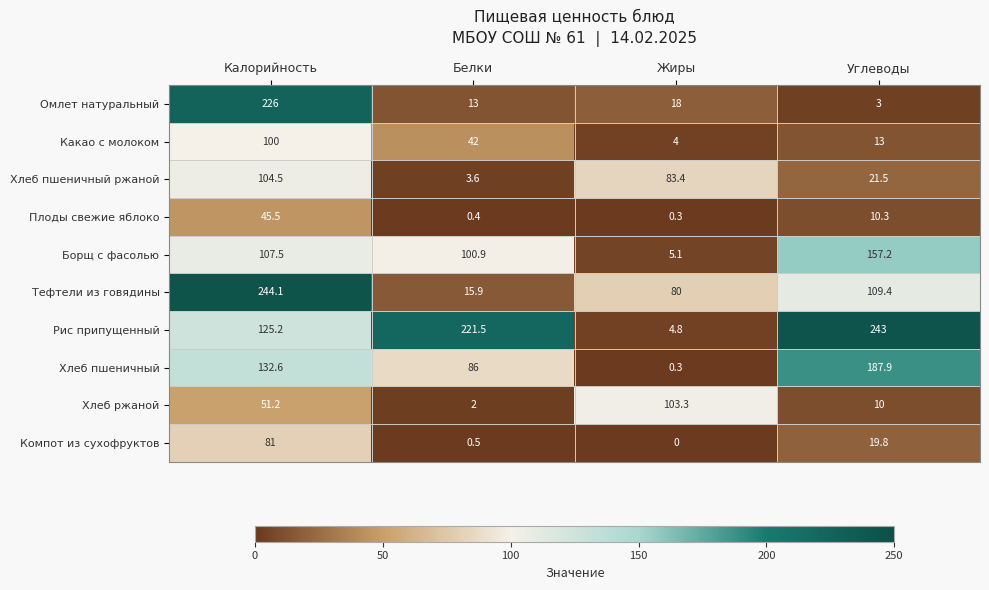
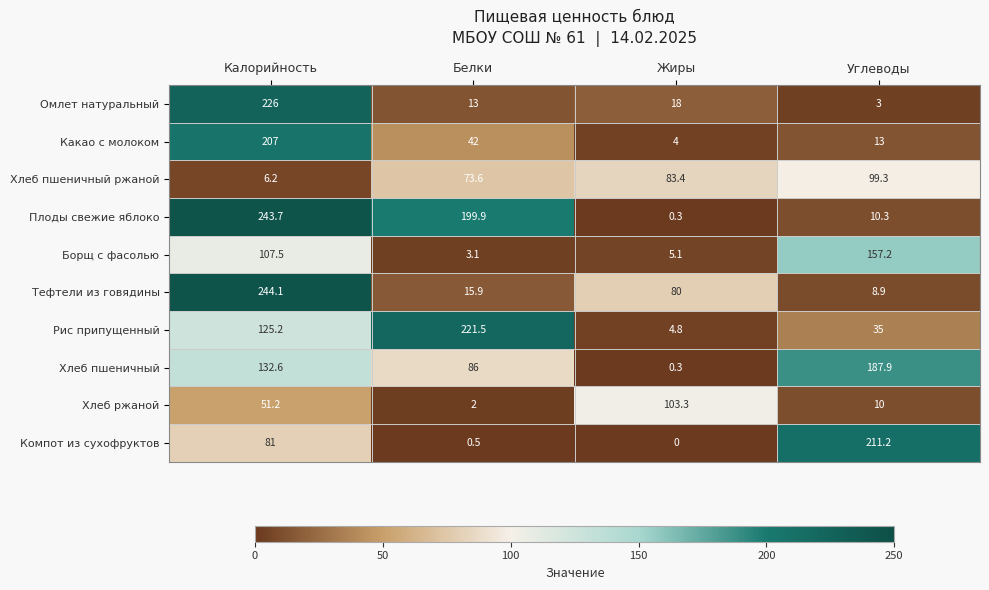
  {
    "Омлет натуральный": {
      "Калорийность": 226,
      "Белки": 13,
      "Жиры": 18,
      "Углеводы": 3
    },
    "Какао с молоком": {
-     "Калорийность": 100,
+     "Калорийность": 207,
      "Белки": 42,
      "Жиры": 4,
      "Углеводы": 13
    },
    "Хлеб пшеничный ржаной": {
-     "Калорийность": 104.5,
-     "Белки": 3.6,
+     "Калорийность": 6.2,
+     "Белки": 73.6,
      "Жиры": 83.4,
-     "Углеводы": 21.5
+     "Углеводы": 99.3
    },
    "Плоды свежие яблоко": {
-     "Калорийность": 45.5,
-     "Белки": 0.4,
+     "Калорийность": 243.7,
+     "Белки": 199.9,
      "Жиры": 0.3,
      "Углеводы": 10.3
    },
    "Борщ с фасолью": {
      "Калорийность": 107.5,
-     "Белки": 100.9,
+     "Белки": 3.1,
      "Жиры": 5.1,
      "Углеводы": 157.2
    },
    "Тефтели из говядины": {
      "Калорийность": 244.1,
      "Белки": 15.9,
      "Жиры": 80,
-     "Углеводы": 109.4
+     "Углеводы": 8.9
    },
    "Рис припущенный": {
      "Калорийность": 125.2,
      "Белки": 221.5,
      "Жиры": 4.8,
-     "Углеводы": 243
+     "Углеводы": 35
    },
    "Хлеб пшеничный": {
      "Калорийность": 132.6,
      "Белки": 86,
      "Жиры": 0.3,
      "Углеводы": 187.9
    },
    "Хлеб ржаной": {
      "Калорийность": 51.2,
      "Белки": 2,
      "Жиры": 103.3,
      "Углеводы": 10
    },
    "Компот из сухофруктов": {
      "Калорийность": 81,
      "Белки": 0.5,
      "Жиры": 0,
-     "Углеводы": 19.8
+     "Углеводы": 211.2
    }
  }
